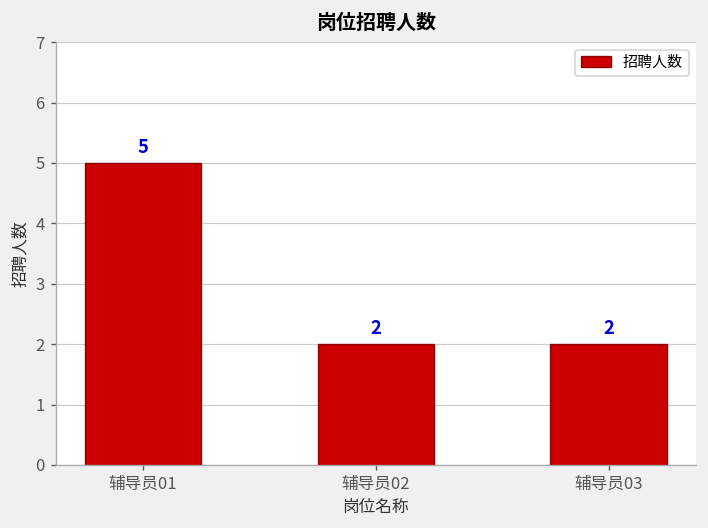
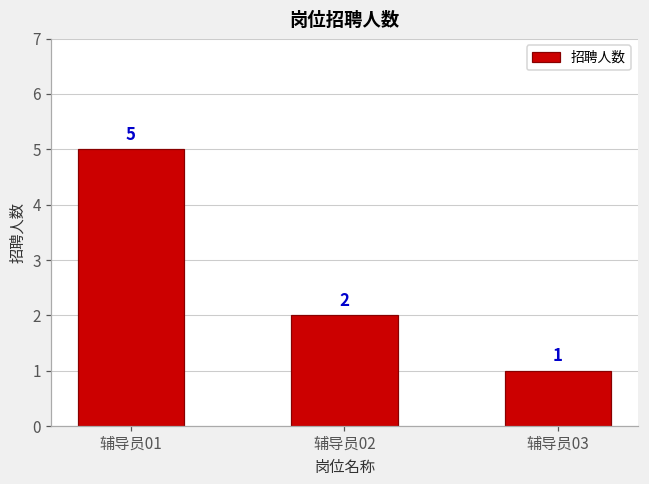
  {
    "辅导员01": 5,
    "辅导员02": 2,
-   "辅导员03": 2
+   "辅导员03": 1
  }
